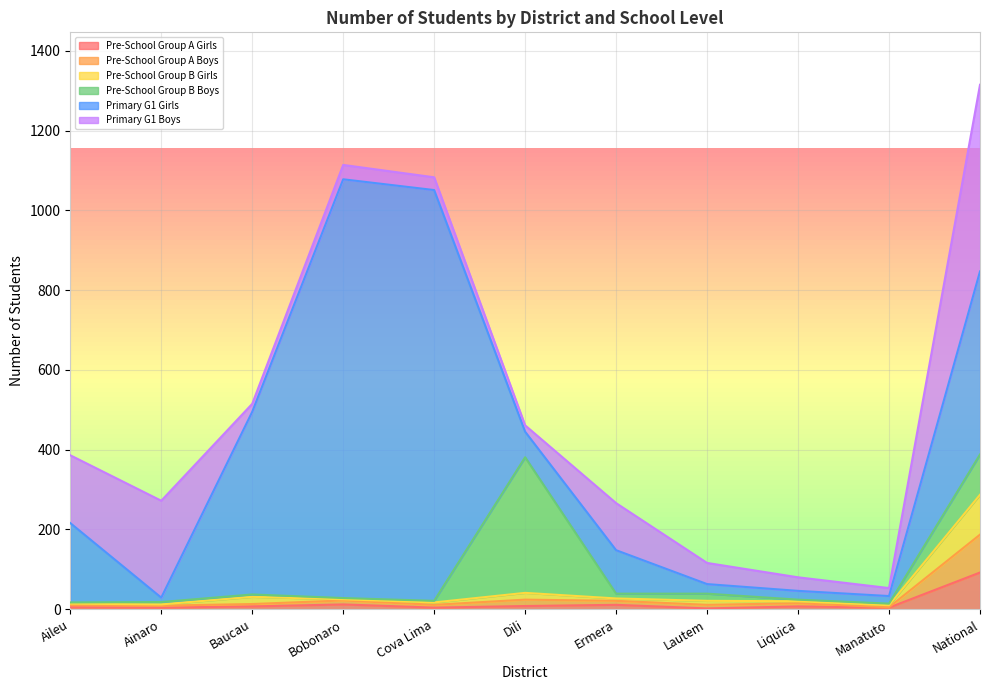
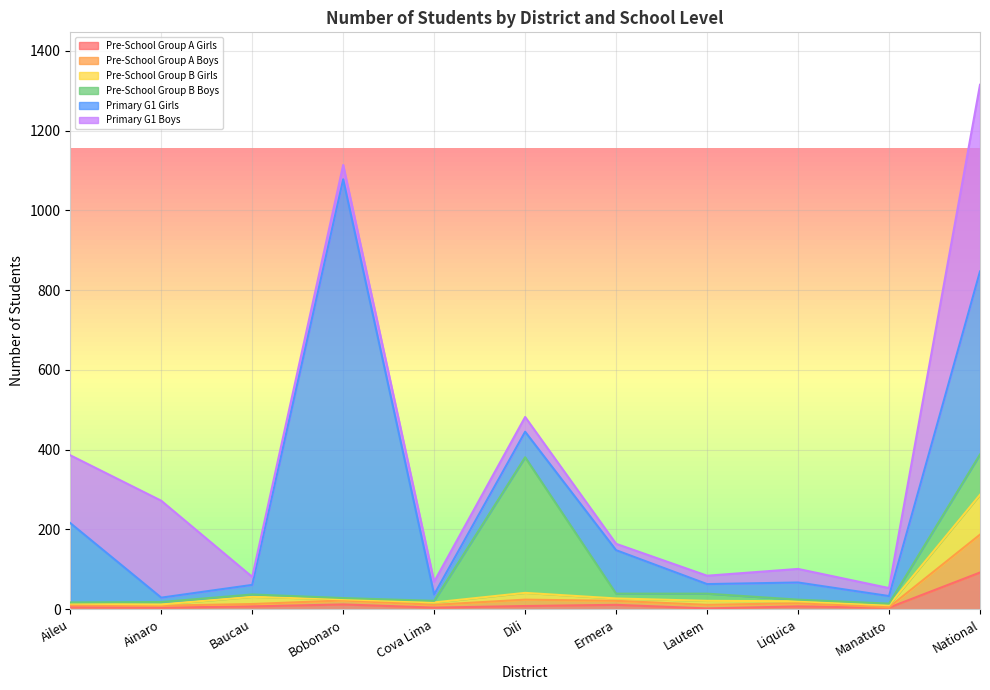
  {
    "Pre-School Group A Girls": {
      "Bobonaro": 10,
      "Cova Lima": 0,
      "Dili": 10,
      "Ermera": 10,
      "Lautem": 0,
      "Liquica": 10,
      "National": 90
    },
    "Pre-School Group B Boys": {
      "Dili": 340,
      "Ermera": 10,
      "Lautem": 20,
      "National": 100
    },
    "Primary G1 Girls": {
      "Aileu": 200,
      "Ainaro": 10,
-     "Baucau": 460,
+     "Baucau": 20,
      "Bobonaro": 1050,
-     "Cova Lima": 1030,
+     "Cova Lima": 20,
      "Dili": 60,
      "Ermera": 110,
      "Lautem": 20,
-     "Liquica": 20,
+     "Liquica": 40,
      "Manatuto": 20,
      "National": 460
    },
    "Primary G1 Boys": {
      "Aileu": 170,
      "Ainaro": 240,
      "Baucau": 20,
      "Bobonaro": 40,
      "Cova Lima": 30,
-     "Dili": 20,
-     "Ermera": 120,
-     "Lautem": 50,
+     "Dili": 40,
+     "Ermera": 20,
+     "Lautem": 20,
      "Liquica": 30,
      "Manatuto": 20,
      "National": 470
    }
  }
